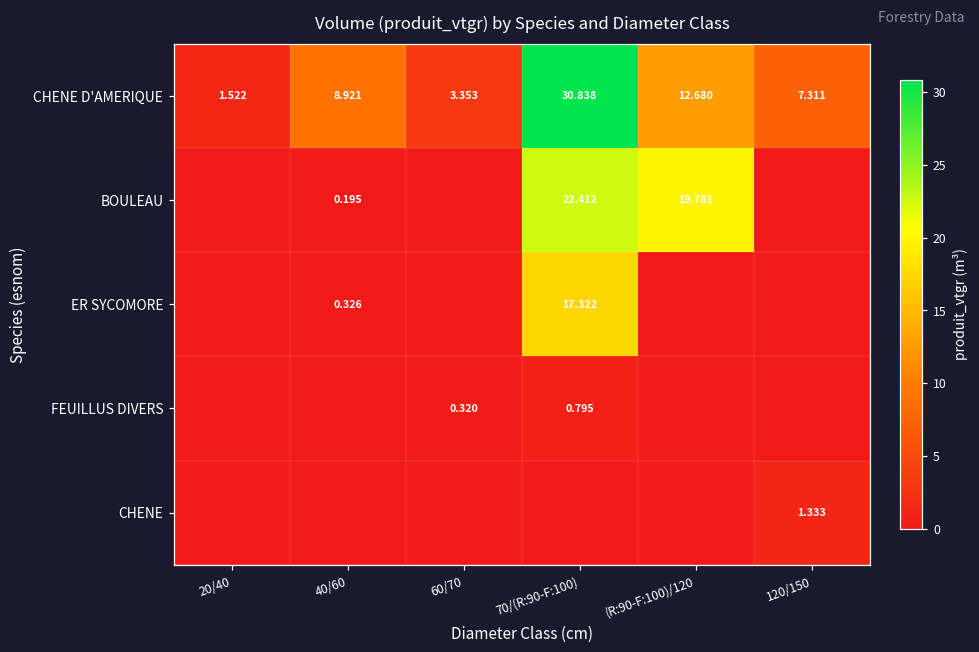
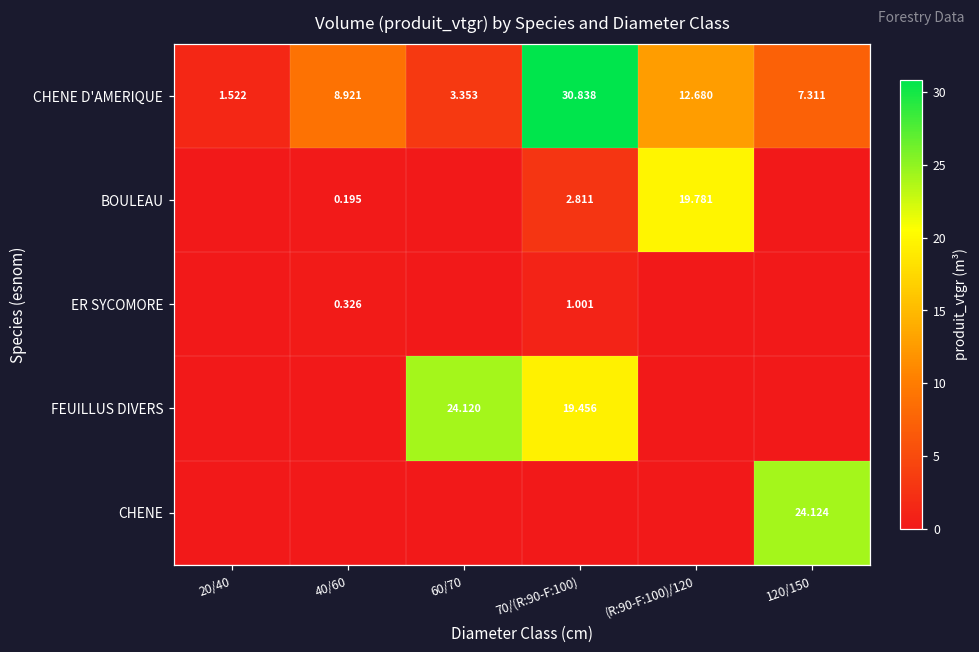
  {
    "CHENE D'AMERIQUE": {
      "20/40": 1.522,
      "40/60": 8.921,
      "60/70": 3.353,
      "70/(R:90-F:100)": 30.838,
      "(R:90-F:100)/120": 12.680,
      "120/150": 7.311
    },
    "BOULEAU": {
      "40/60": 0.195,
-     "70/(R:90-F:100)": 22.412,
+     "70/(R:90-F:100)": 2.811,
      "(R:90-F:100)/120": 19.781
    },
    "ER SYCOMORE": {
      "40/60": 0.326,
-     "70/(R:90-F:100)": 17.322
+     "70/(R:90-F:100)": 1.001
    },
    "FEUILLUS DIVERS": {
-     "60/70": 0.320,
-     "70/(R:90-F:100)": 0.795
+     "60/70": 24.120,
+     "70/(R:90-F:100)": 19.456
    },
    "CHENE": {
-     "120/150": 1.333
+     "120/150": 24.124
    }
  }
